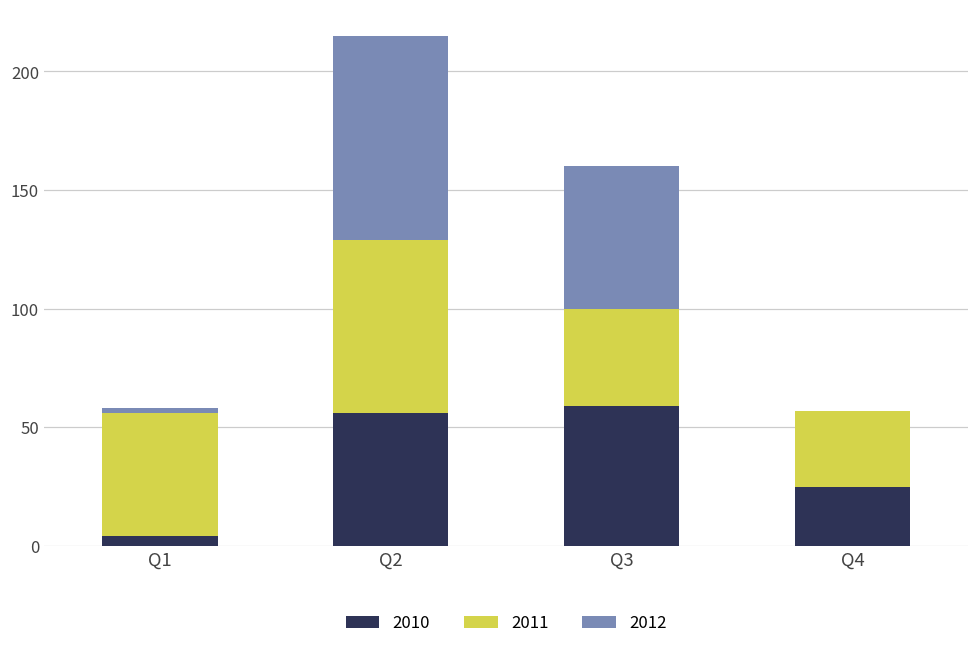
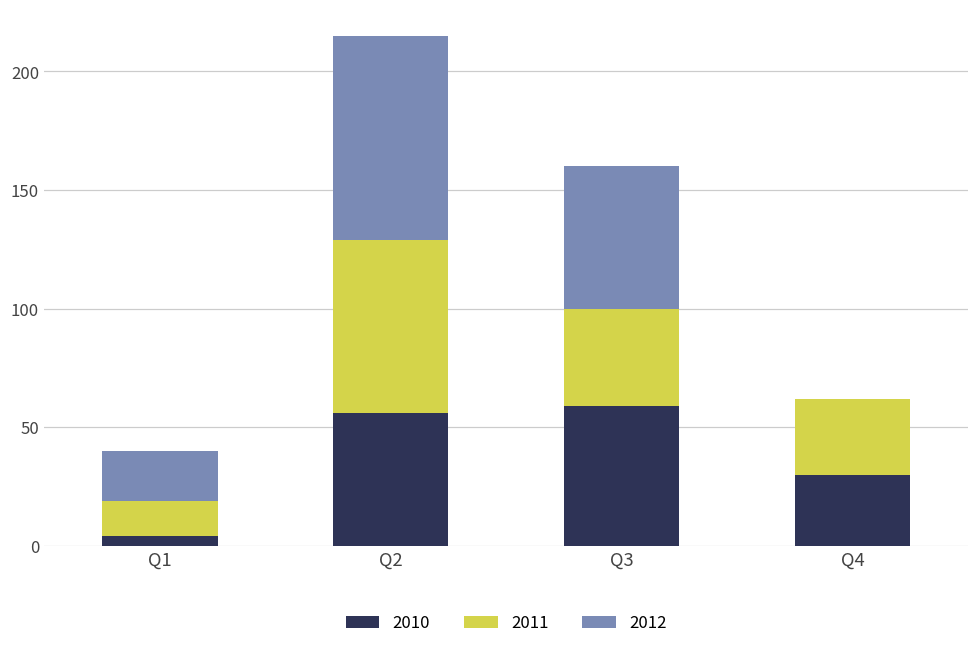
  {
    "2010": {
      "Q1": 4,
      "Q2": 56,
      "Q3": 59,
-     "Q4": 25
+     "Q4": 30
    },
    "2011": {
-     "Q1": 52,
+     "Q1": 15,
      "Q2": 73,
      "Q3": 41,
      "Q4": 32
    },
    "2012": {
-     "Q1": 2,
+     "Q1": 21,
      "Q2": 86,
      "Q3": 60,
      "Q4": 0
    }
  }
